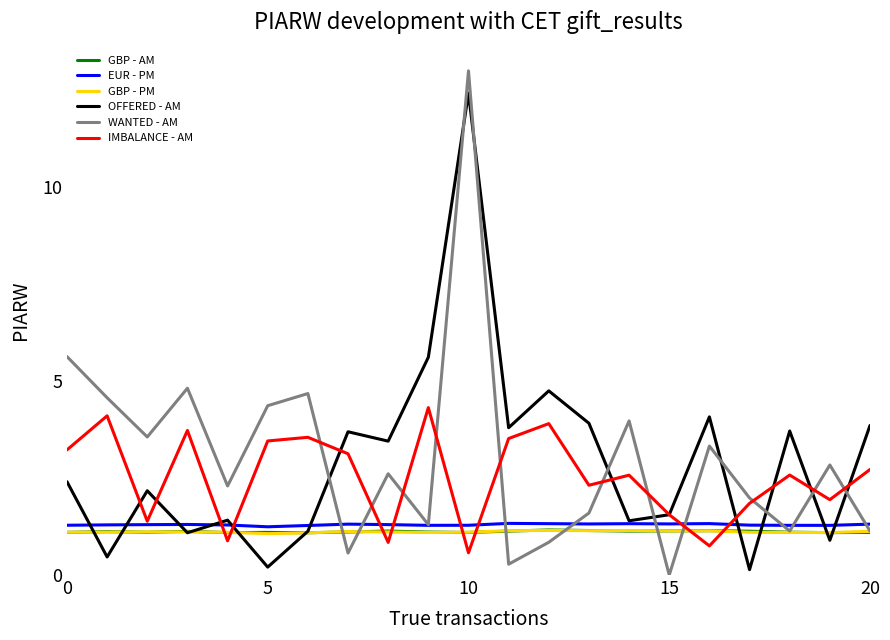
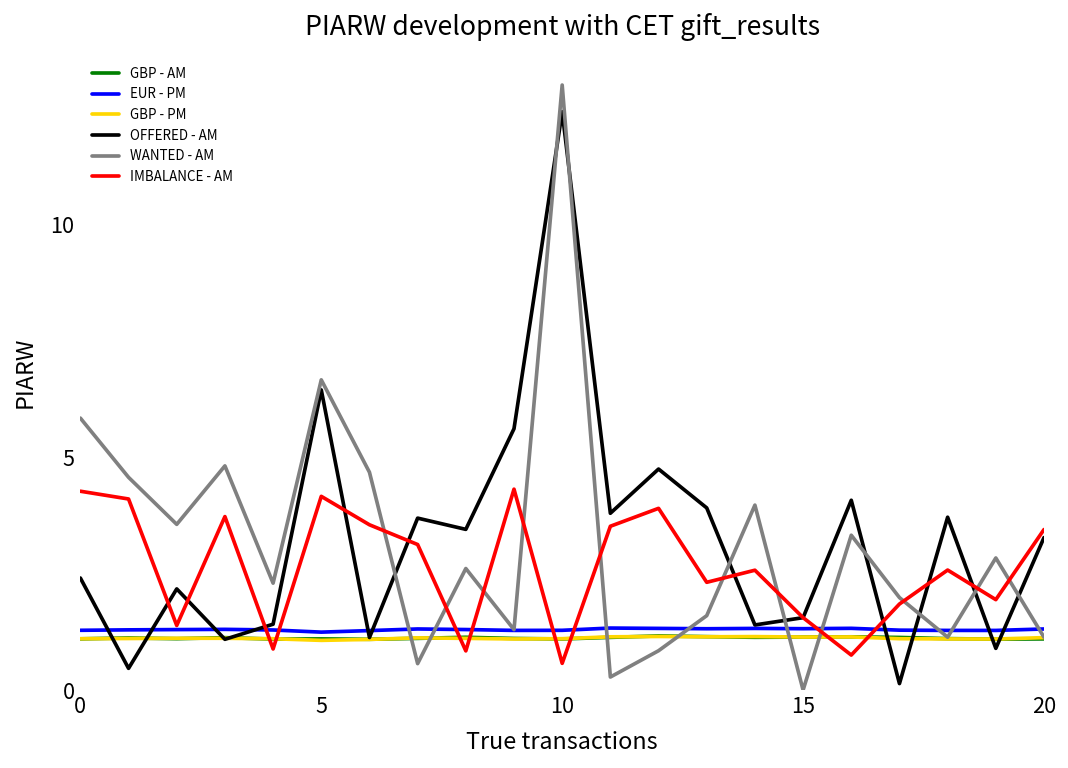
  {
    "EUR - PM": {
      "0": 1.3,
      "5": 1.2,
      "10": 1.3,
      "15": 1.3,
      "20": 1.3
    },
    "OFFERED - AM": {
      "0": 2.4,
-     "5": 0.2,
+     "5": 6.4,
      "10": 12.4,
-     "20": 3.9
+     "20": 3.3
    },
    "WANTED - AM": {
-     "0": 5.6,
-     "5": 4.4,
+     "0": 5.8,
+     "5": 6.7,
      "10": 13.0,
      "15": 0.0
    },
    "IMBALANCE - AM": {
-     "0": 3.2,
-     "5": 3.5,
+     "0": 4.3,
+     "5": 4.2,
      "10": 0.6,
-     "20": 2.7
+     "20": 3.4
    }
  }
